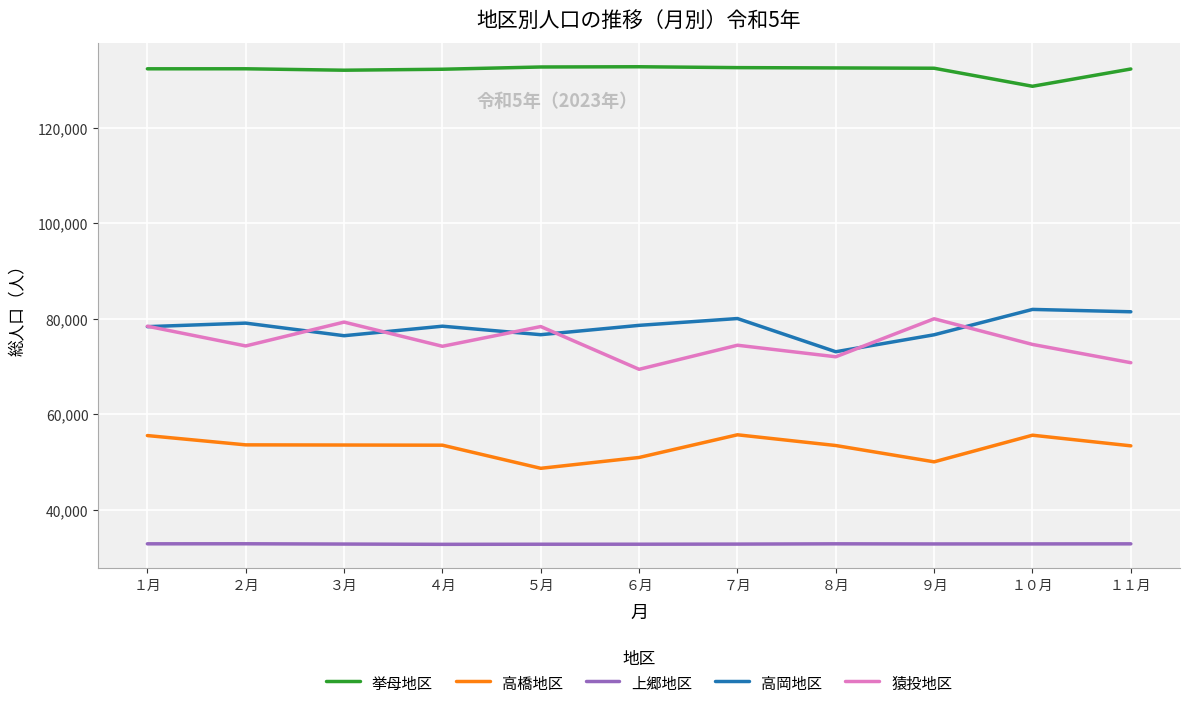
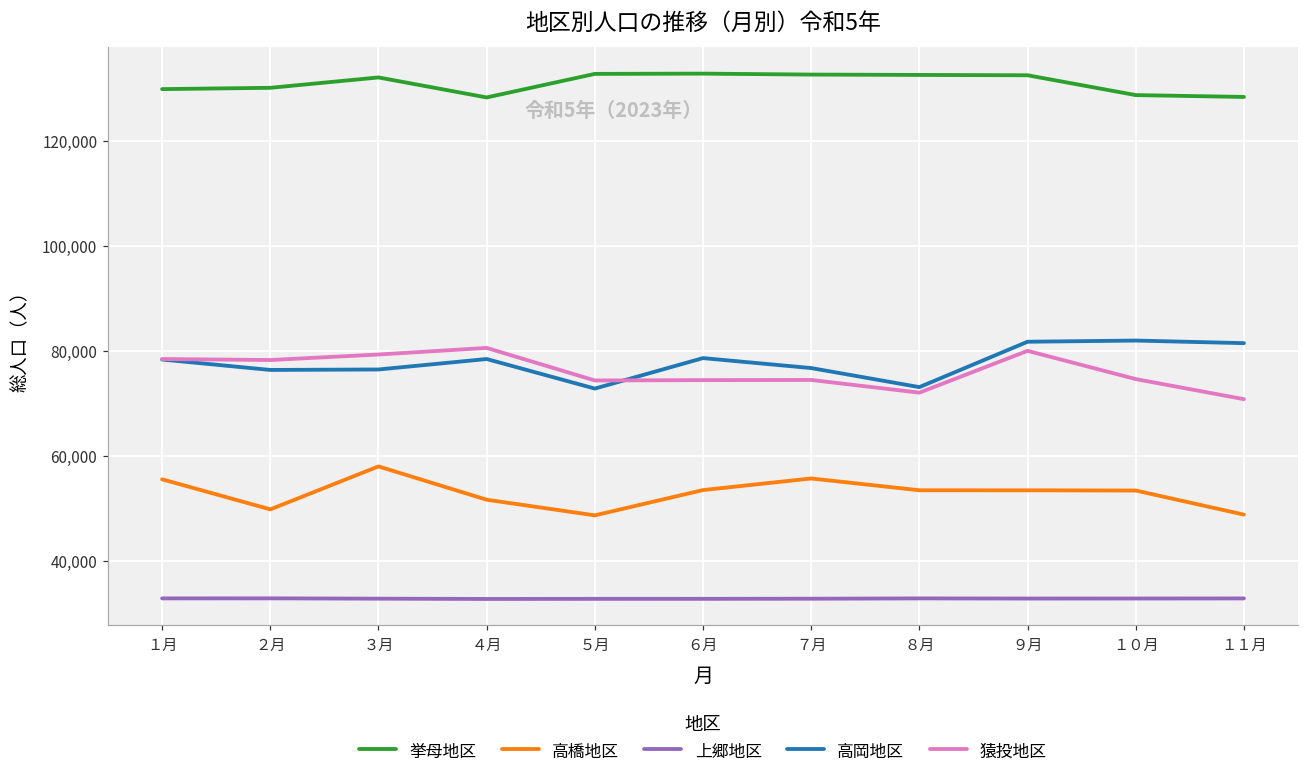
  {
    "挙母地区": {
-     "１月": "132,000",
-     "２月": "132,000",
+     "１月": "130,000",
+     "２月": "130,000",
      "３月": "132,000",
-     "４月": "132,000",
+     "４月": "128,000",
      "７月": "133,000",
      "８月": "133,000",
      "９月": "132,000",
      "１０月": "129,000",
-     "１１月": "132,000"
+     "１１月": "128,000"
    },
    "高橋地区": {
      "１月": "56,000",
-     "２月": "54,000",
-     "３月": "54,000",
-     "４月": "54,000",
+     "２月": "50,000",
+     "３月": "58,000",
+     "４月": "52,000",
      "５月": "49,000",
-     "６月": "51,000",
+     "６月": "54,000",
      "７月": "56,000",
      "８月": "53,000",
-     "９月": "50,000",
-     "１０月": "56,000",
-     "１１月": "53,000"
+     "９月": "53,000",
+     "１０月": "53,000",
+     "１１月": "49,000"
    },
    "上郷地区": {
      "１月": "33,000",
      "２月": "33,000",
      "３月": "33,000",
      "４月": "33,000",
      "５月": "33,000",
      "６月": "33,000",
      "７月": "33,000",
      "８月": "33,000",
      "９月": "33,000",
      "１０月": "33,000",
      "１１月": "33,000"
    },
    "高岡地区": {
-     "２月": "79,000",
+     "２月": "76,000",
      "３月": "76,000",
      "４月": "78,000",
-     "５月": "77,000",
+     "５月": "73,000",
      "６月": "79,000",
-     "７月": "80,000",
+     "７月": "77,000",
      "８月": "73,000",
-     "９月": "77,000",
+     "９月": "82,000",
      "１０月": "82,000",
      "１１月": "81,000"
    },
    "猿投地区": {
-     "２月": "74,000",
+     "２月": "78,000",
      "３月": "79,000",
-     "４月": "74,000",
-     "５月": "78,000",
-     "６月": "69,000",
+     "４月": "81,000",
+     "５月": "74,000",
+     "６月": "74,000",
      "７月": "74,000",
      "８月": "72,000",
      "９月": "80,000",
      "１０月": "75,000",
      "１１月": "71,000"
    }
  }
